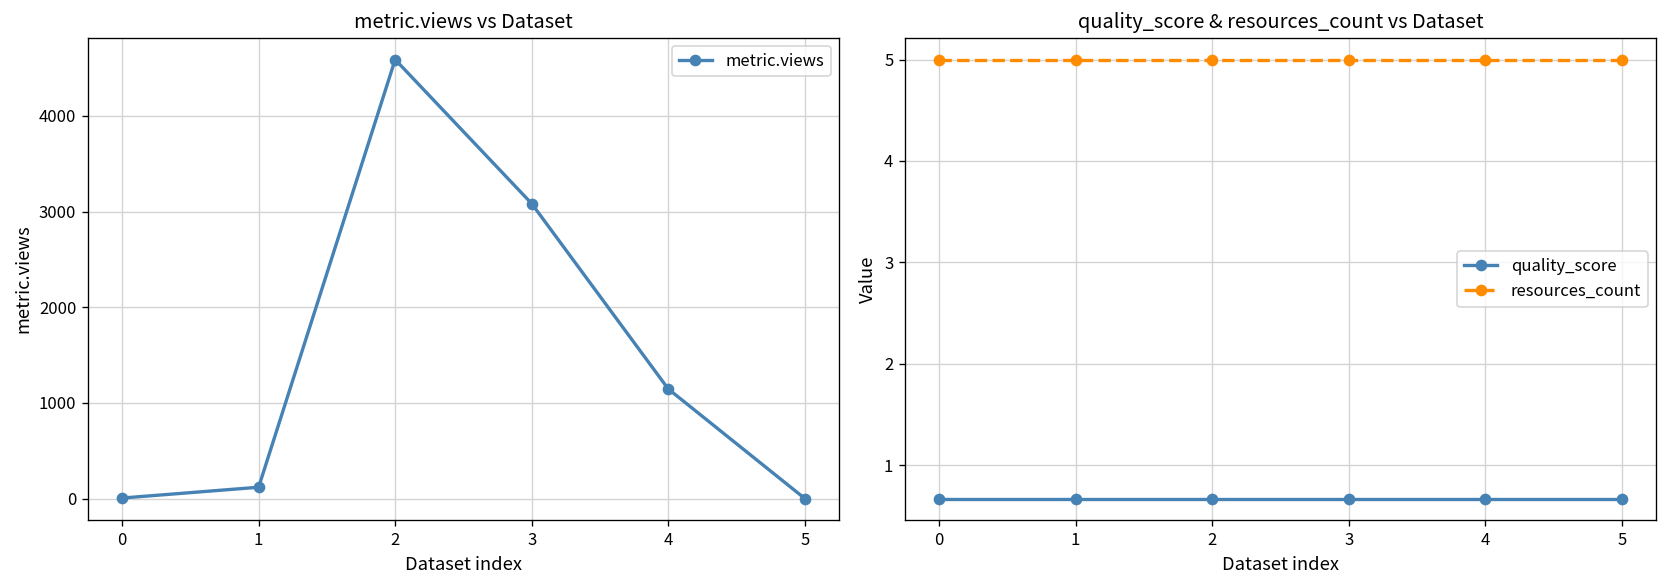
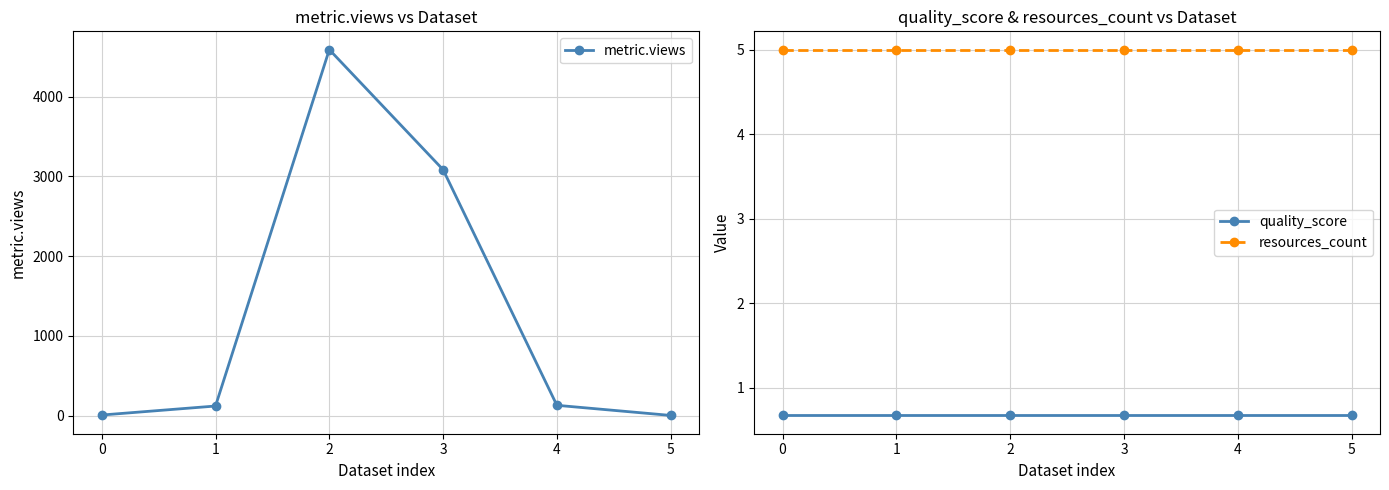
  {
    "metric.views vs Dataset": {
      "0": 0,
      "1": 100,
      "2": 4600,
      "3": 3100,
-     "4": 1100,
+     "4": 100,
      "5": 0
    },
    "quality_score & resources_count vs Dataset": {
      "quality_score": {
        "0": 0.7,
        "1": 0.7,
        "2": 0.7,
        "3": 0.7,
        "4": 0.7,
        "5": 0.7
      },
      "resources_count": {
        "0": 5.0,
        "1": 5.0,
        "2": 5.0,
        "3": 5.0,
        "4": 5.0,
        "5": 5.0
      }
    }
  }
